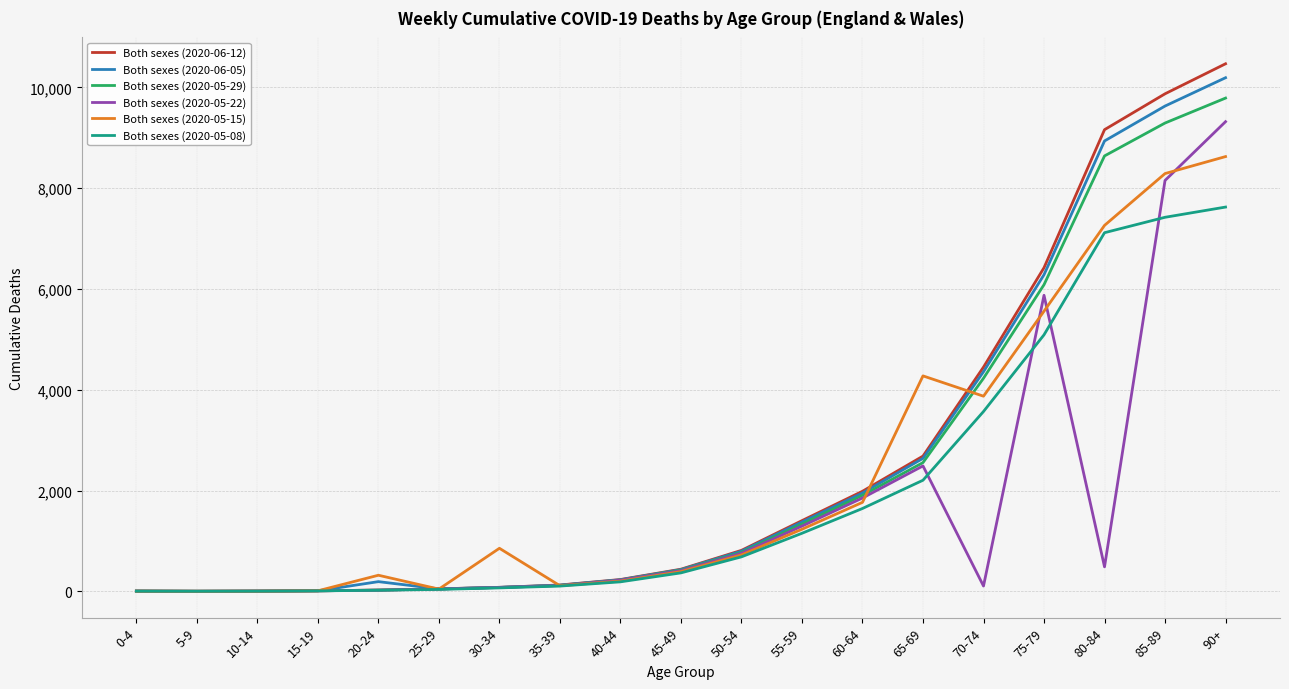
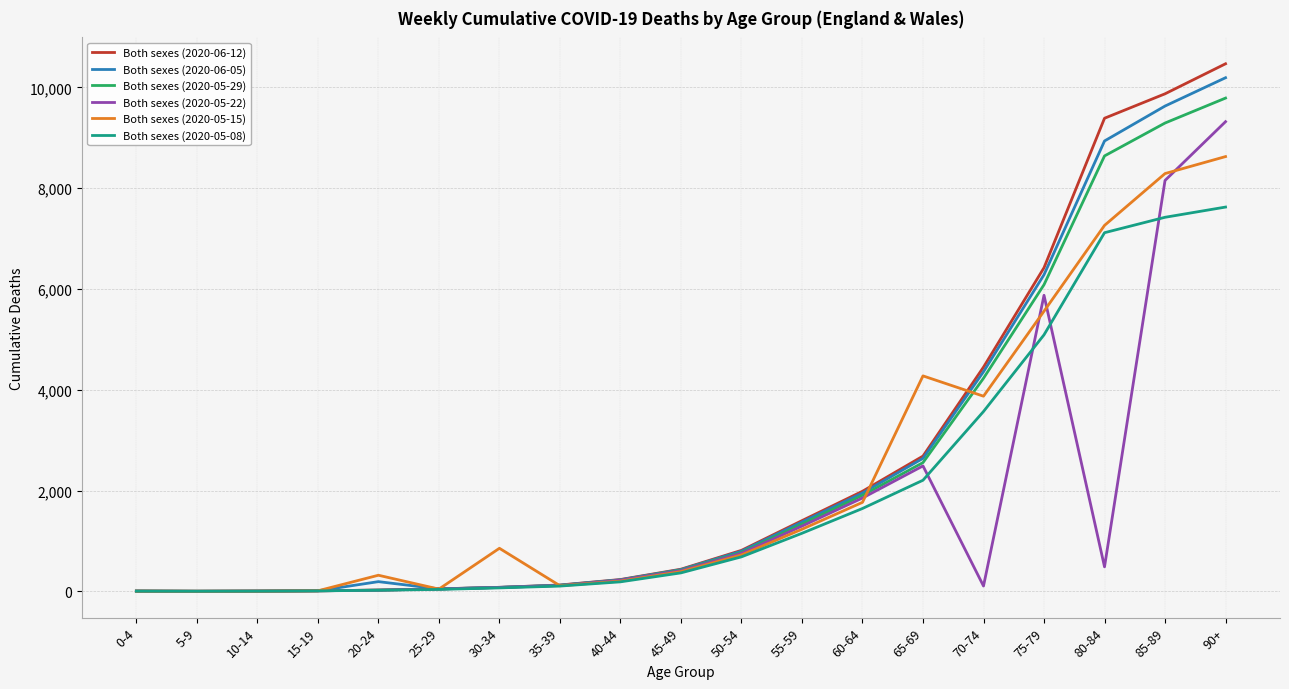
  {
    "Both sexes (2020-06-12)": {
      "70-74": "4,400",
      "75-79": "6,400",
-     "80-84": "9,200",
+     "80-84": "9,400",
      "85-89": "9,900",
      "90+": "10,500"
    },
    "Both sexes (2020-06-05)": {
      "20-24": "200",
      "70-74": "4,400",
      "75-79": "6,300",
      "80-84": "8,900",
      "85-89": "9,600",
      "90+": "10,200"
    },
    "Both sexes (2020-05-22)": {
      "60-64": "1,900",
      "65-69": "2,500",
      "70-74": "100",
      "75-79": "5,900",
      "80-84": "500",
      "85-89": "8,200",
      "90+": "9,300"
    },
    "Both sexes (2020-05-15)": {
      "20-24": "300",
      "30-34": "900",
      "55-59": "1,200",
      "60-64": "1,800",
      "65-69": "4,300",
      "70-74": "3,900",
      "75-79": "5,600",
      "80-84": "7,300",
      "85-89": "8,300",
      "90+": "8,600"
    }
  }
